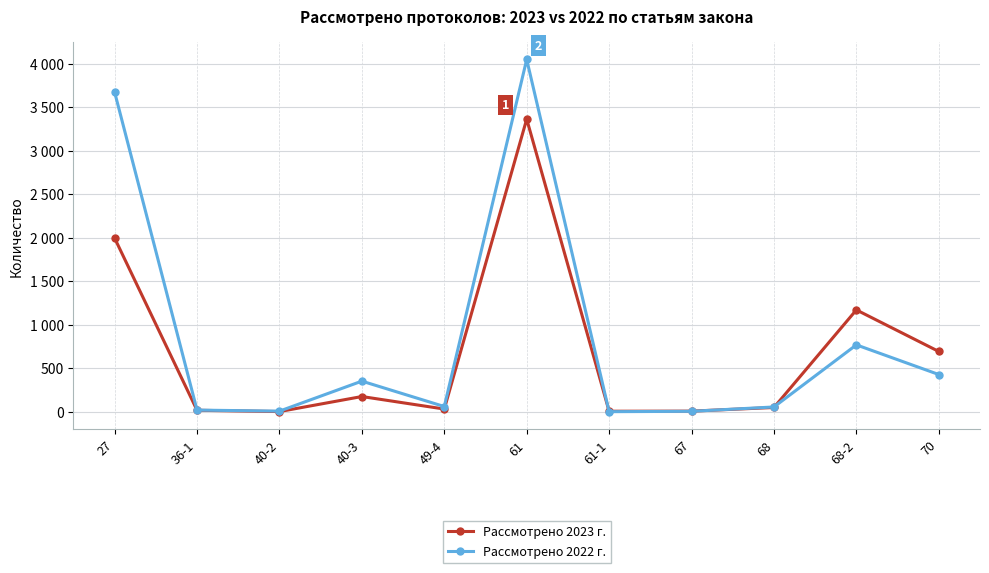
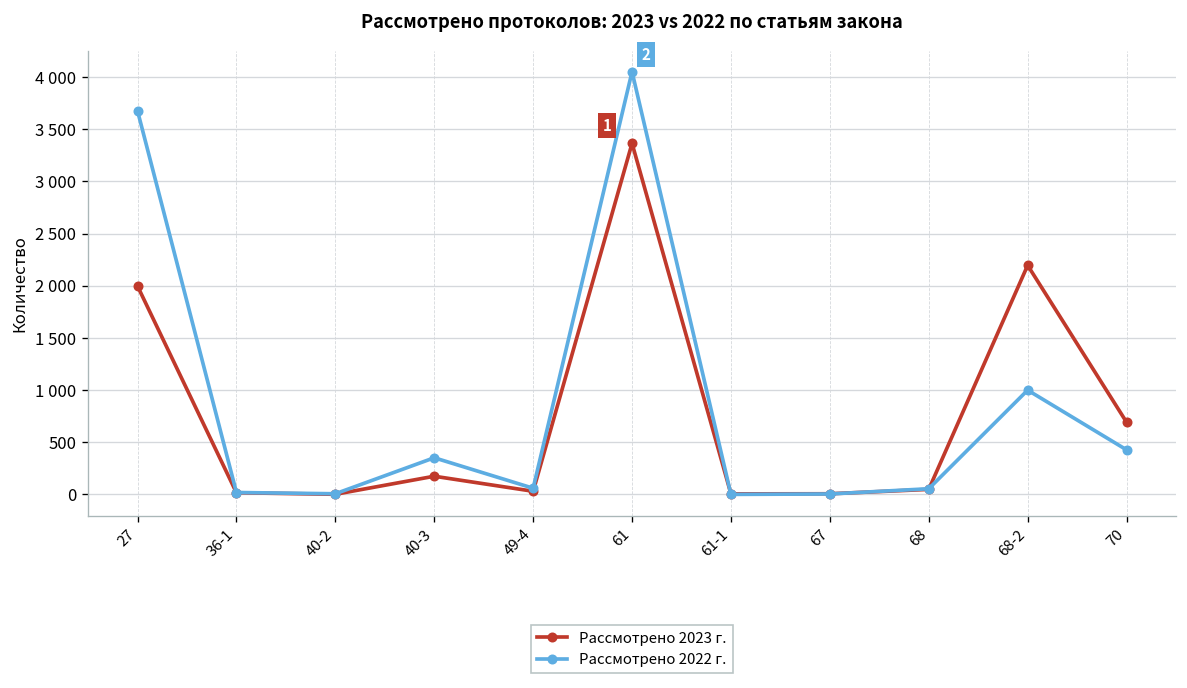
  {
    "Рассмотрено 2023 г.": {
      "27": 2000,
      "40-3": 200,
-     "68-2": 1200,
+     "68-2": 2200,
      "70": 700
    },
    "Рассмотрено 2022 г.": {
      "27": 3700,
      "40-3": 400,
-     "68-2": 800,
+     "68-2": 1000,
      "70": 400
    }
  }
